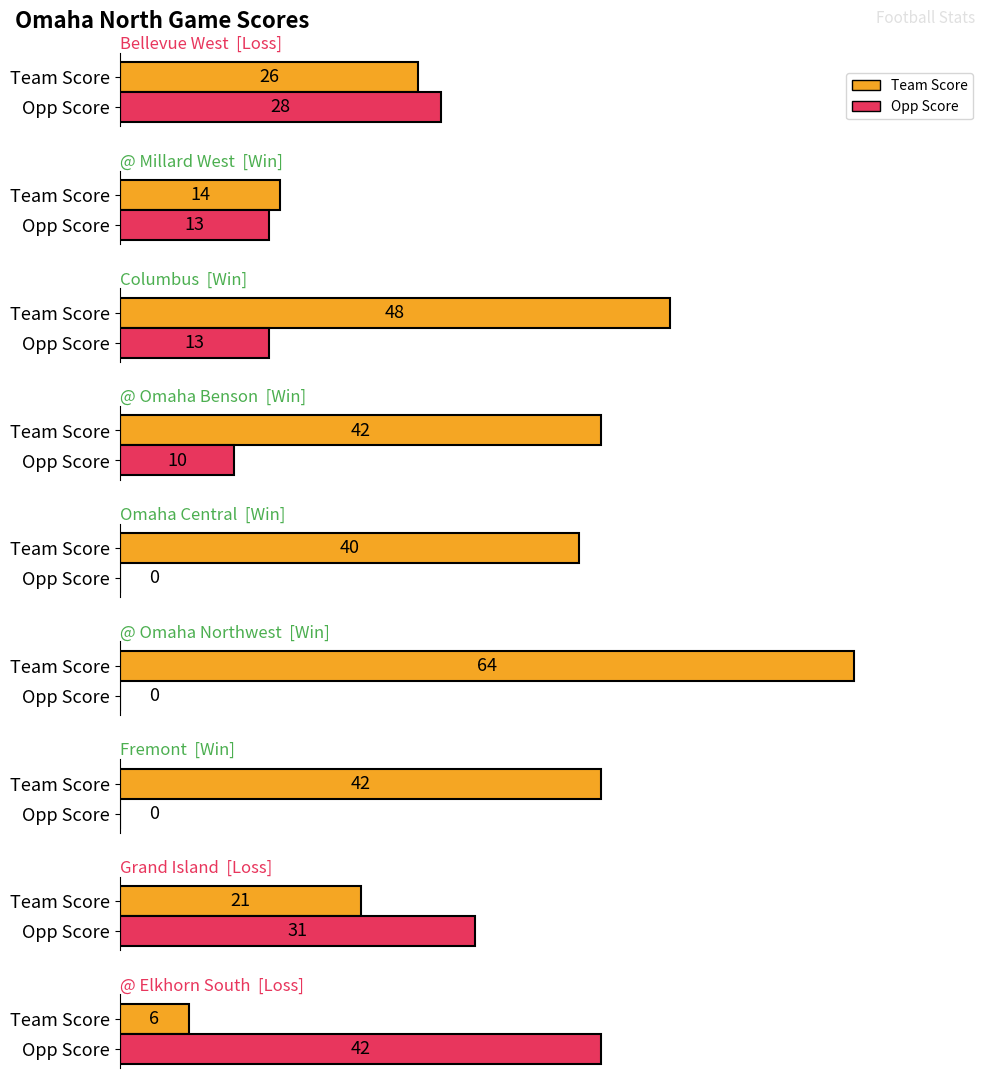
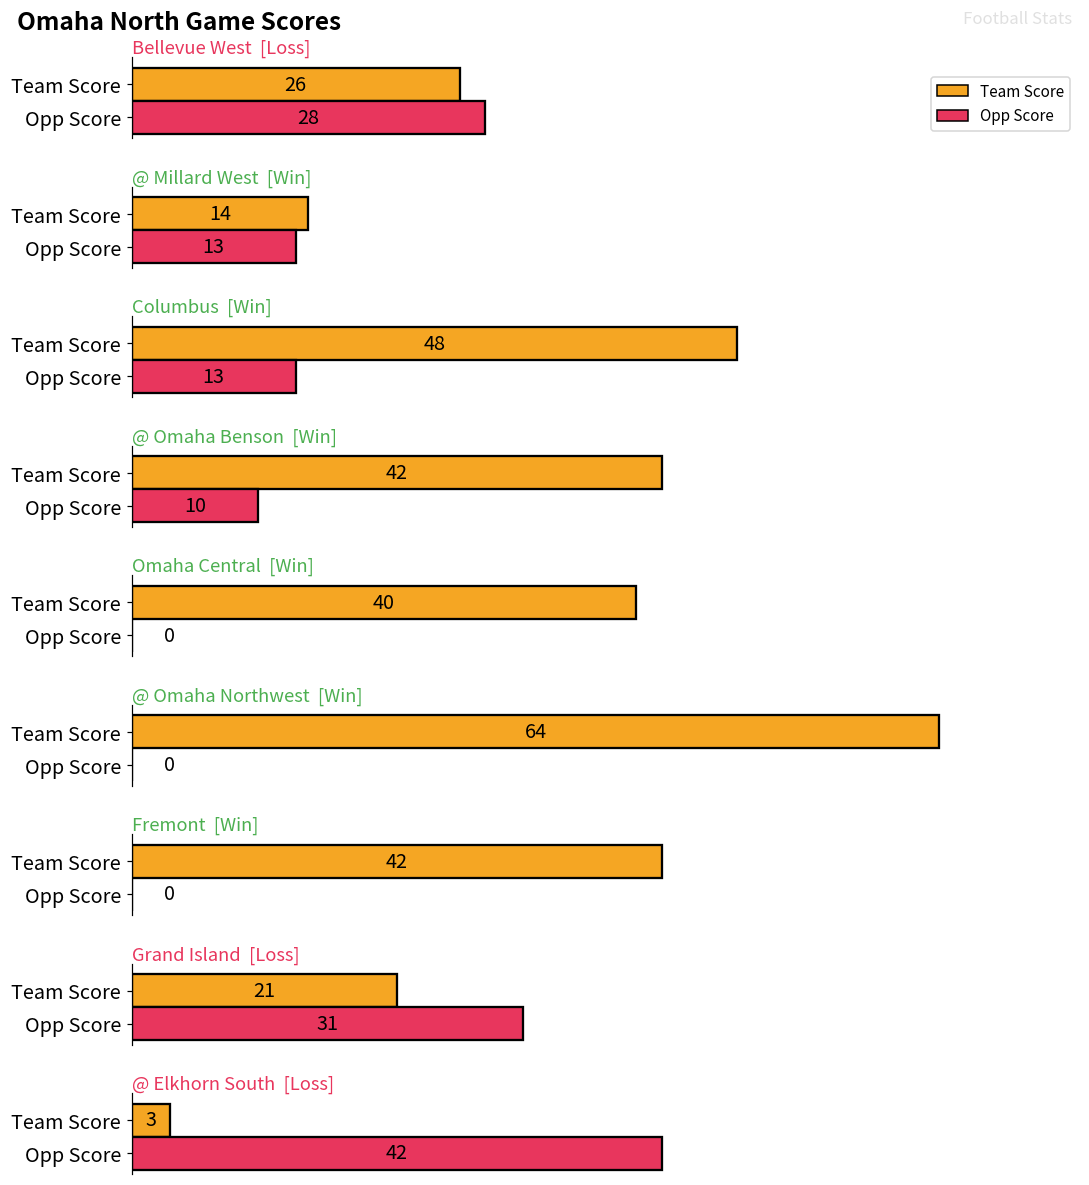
  {
    "Bellevue West [Loss]": {
      "Team Score": 26,
      "Opp Score": 28
    },
    "@ Millard West [Win]": {
      "Team Score": 14,
      "Opp Score": 13
    },
    "Columbus [Win]": {
      "Team Score": 48,
      "Opp Score": 13
    },
    "@ Omaha Benson [Win]": {
      "Team Score": 42,
      "Opp Score": 10
    },
    "Omaha Central [Win]": {
      "Team Score": 40
    },
    "@ Omaha Northwest [Win]": {
      "Team Score": 64
    },
    "Fremont [Win]": {
      "Team Score": 42
    },
    "Grand Island [Loss]": {
      "Team Score": 21,
      "Opp Score": 31
    },
    "@ Elkhorn South [Loss]": {
-     "Team Score": 6,
+     "Team Score": 3,
      "Opp Score": 42
    }
  }
